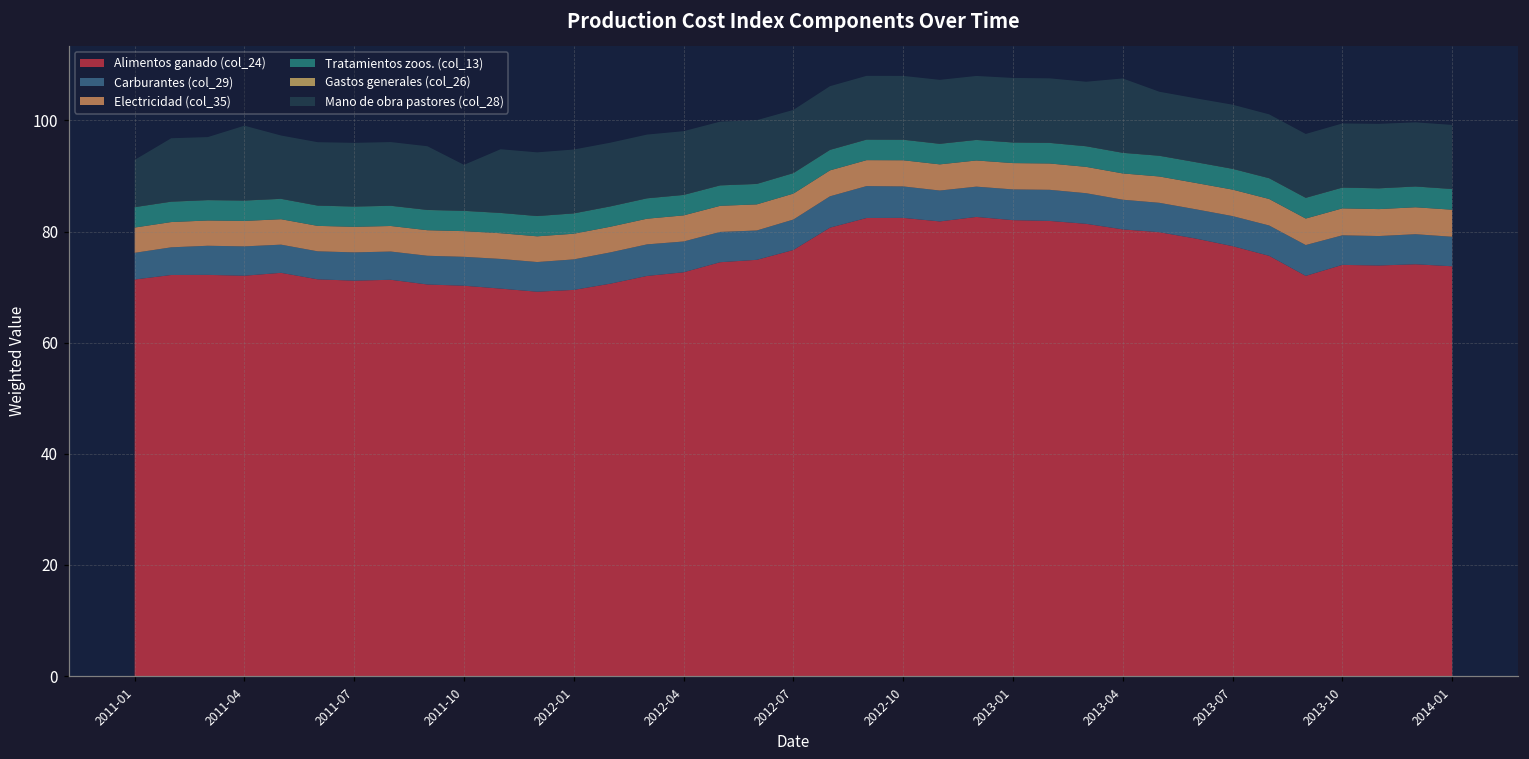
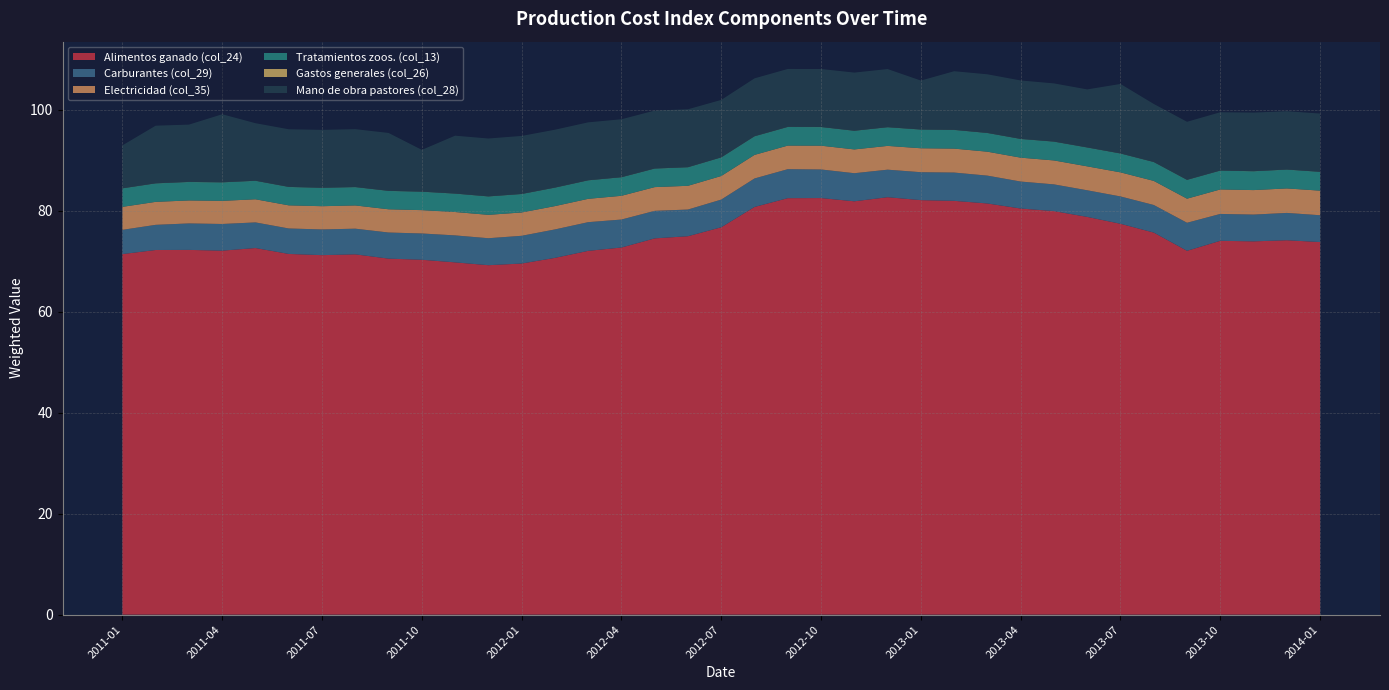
  {
    "Alimentos ganado (col_24)": {
      "2011-01": 71,
      "2011-04": 72,
      "2011-07": 71,
      "2011-10": 70,
      "2012-01": 70,
      "2012-04": 73,
      "2012-07": 77,
      "2012-10": 82,
      "2013-01": 82,
      "2013-04": 80,
      "2013-07": 77,
      "2013-10": 74,
      "2014-01": 74
    },
    "Mano de obra pastores (col_28)": {
      "2011-01": 9,
      "2011-04": 13,
      "2011-07": 11,
      "2011-10": 8,
      "2012-01": 11,
      "2012-04": 11,
      "2012-07": 11,
      "2012-10": 11,
-     "2013-01": 12,
-     "2013-04": 13,
-     "2013-07": 12,
+     "2013-01": 10,
+     "2013-04": 12,
+     "2013-07": 14,
      "2013-10": 12,
      "2014-01": 12
    }
  }
